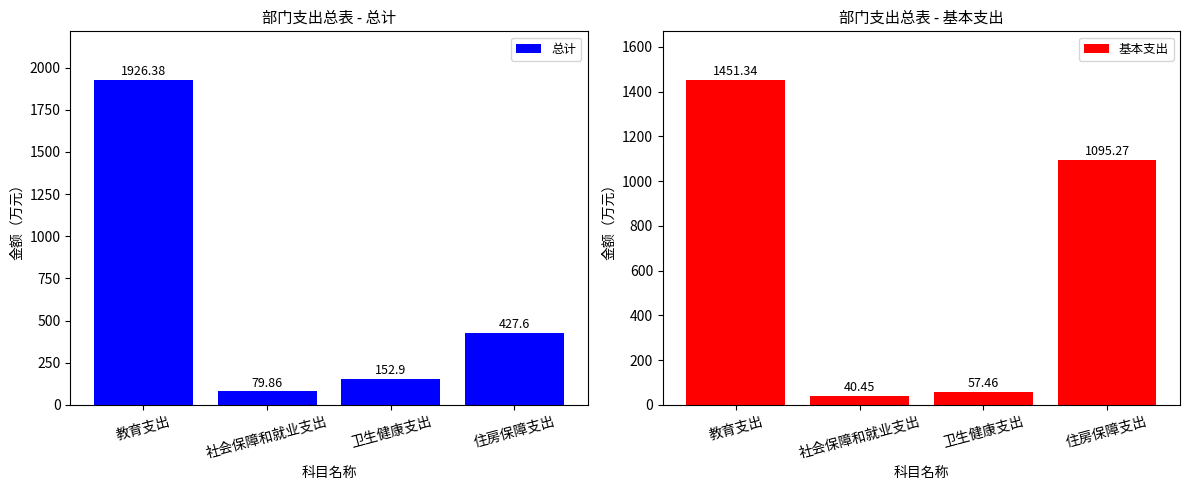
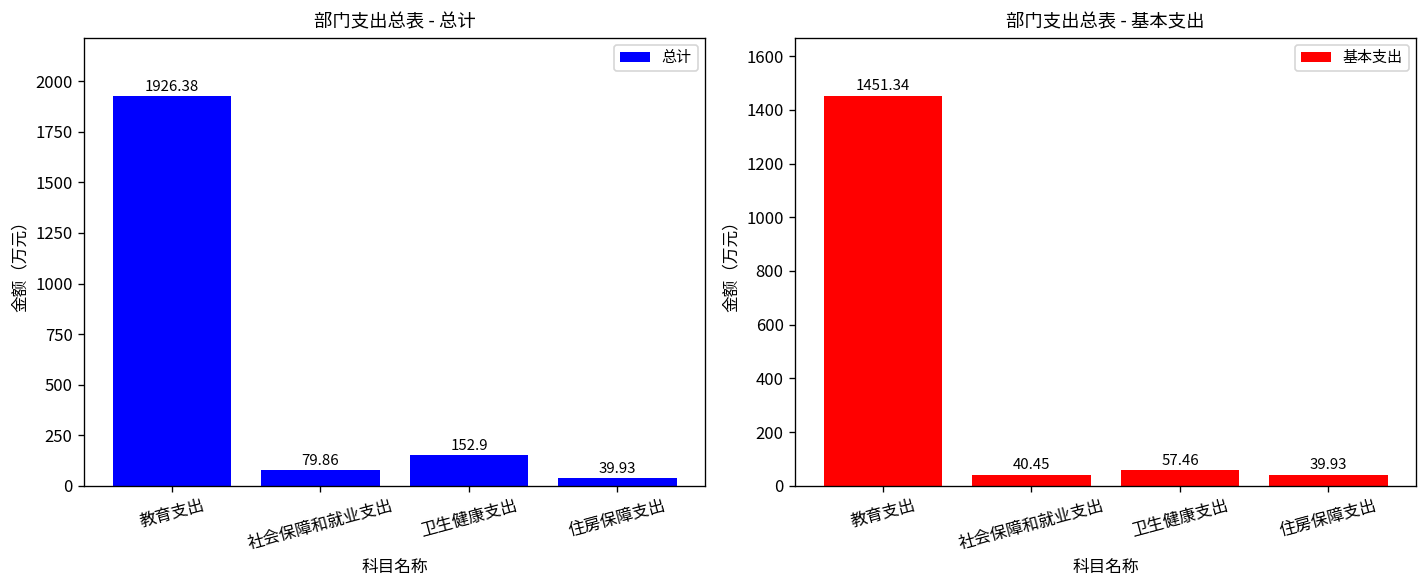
  {
    "部门支出总表 - 总计": {
      "教育支出": 1926.38,
      "社会保障和就业支出": 79.86,
      "卫生健康支出": 152.9,
-     "住房保障支出": 427.6
+     "住房保障支出": 39.93
    },
    "部门支出总表 - 基本支出": {
      "教育支出": 1451.34,
      "社会保障和就业支出": 40.45,
      "卫生健康支出": 57.46,
-     "住房保障支出": 1095.27
+     "住房保障支出": 39.93
    }
  }
